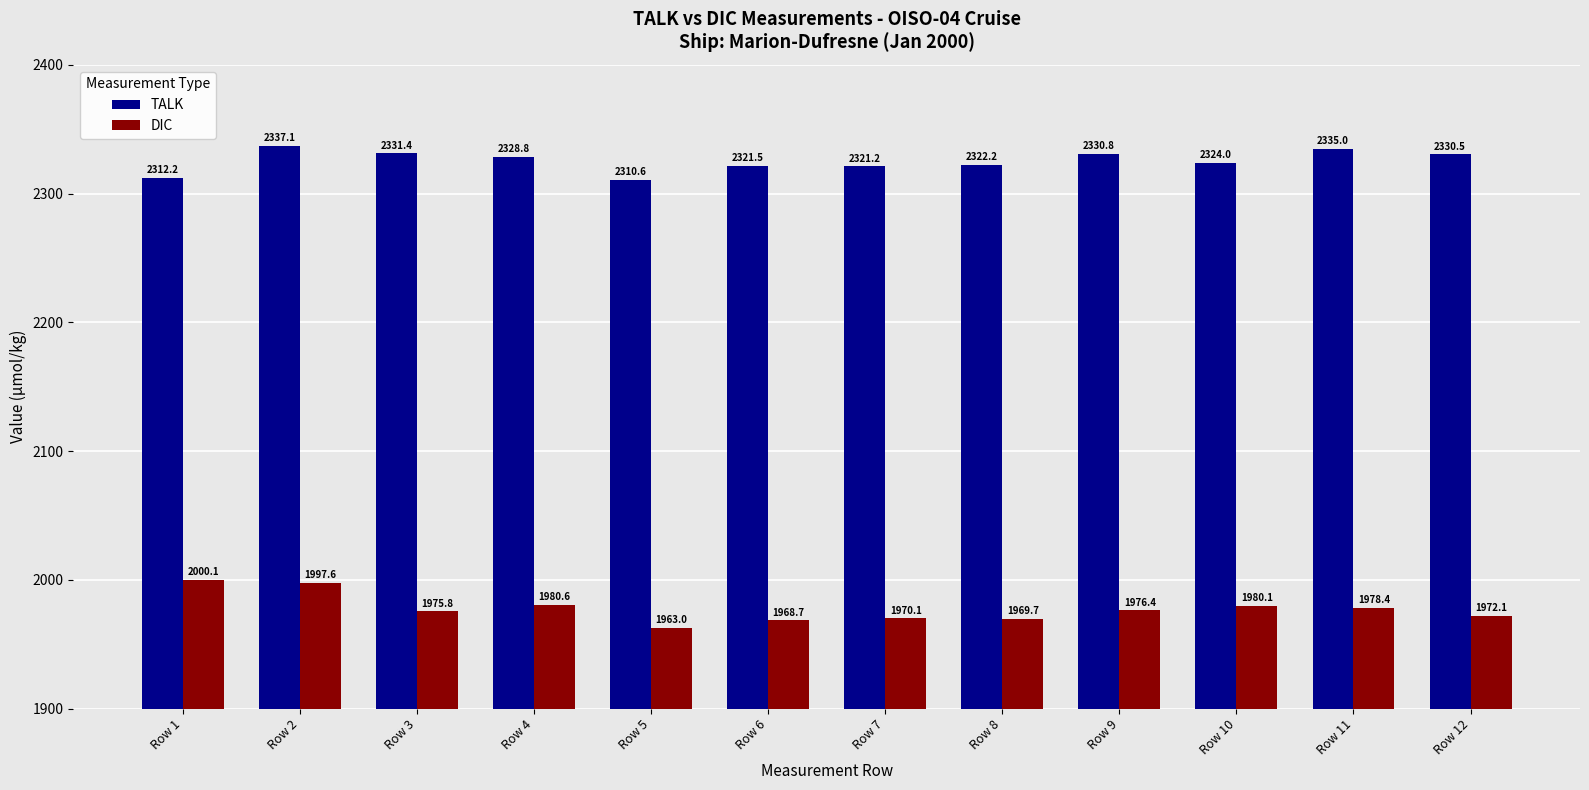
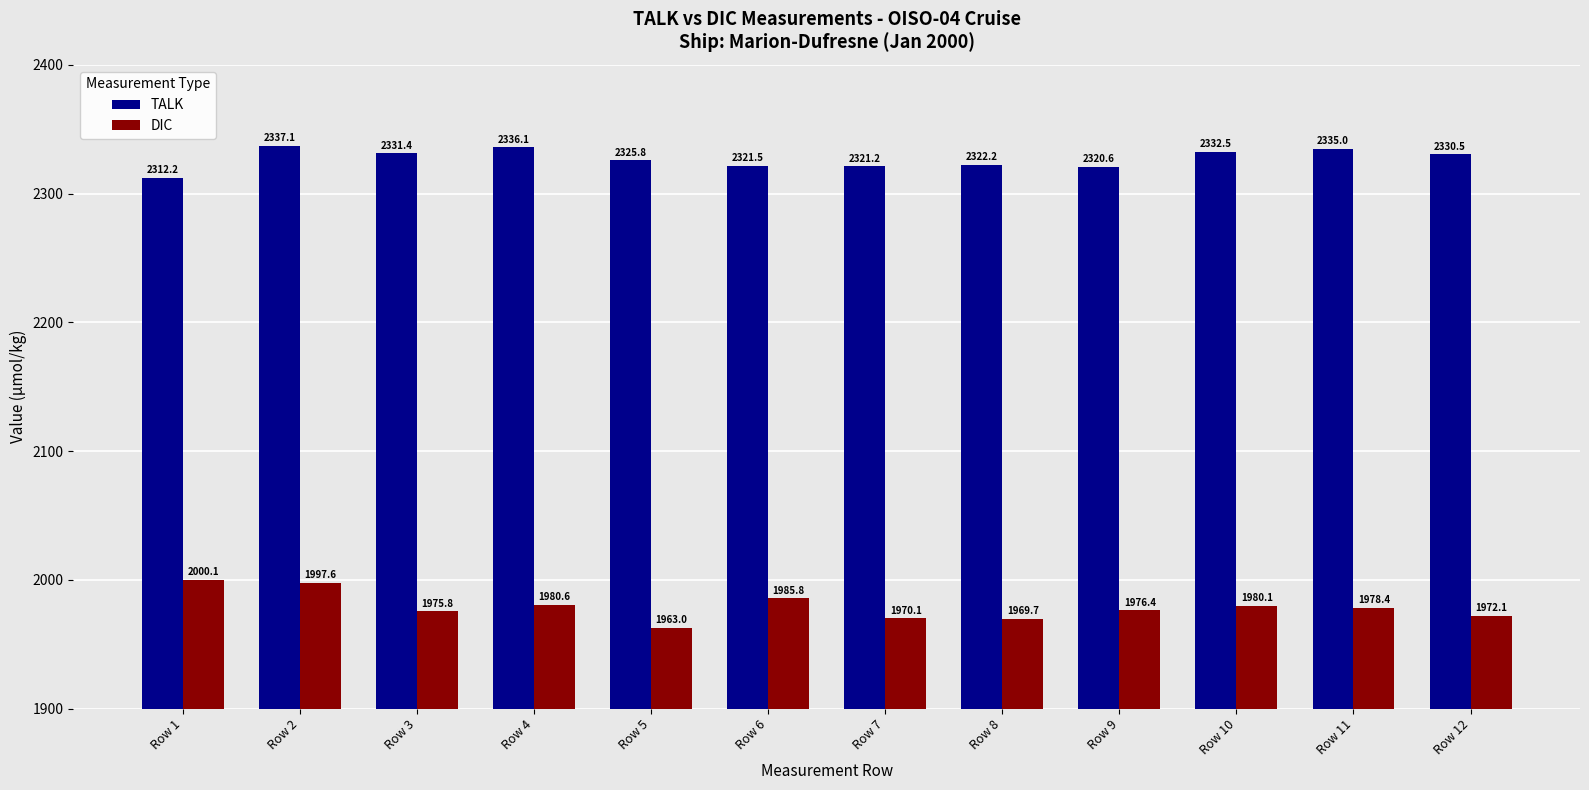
  {
    "TALK": {
      "Row 1": 2312.2,
      "Row 2": 2337.1,
      "Row 3": 2331.4,
-     "Row 4": 2328.8,
-     "Row 5": 2310.6,
+     "Row 4": 2336.1,
+     "Row 5": 2325.8,
      "Row 6": 2321.5,
      "Row 7": 2321.2,
      "Row 8": 2322.2,
-     "Row 9": 2330.8,
-     "Row 10": 2324.0,
+     "Row 9": 2320.6,
+     "Row 10": 2332.5,
      "Row 11": 2335.0,
      "Row 12": 2330.5
    },
    "DIC": {
      "Row 1": 2000.1,
      "Row 2": 1997.6,
      "Row 3": 1975.8,
      "Row 4": 1980.6,
      "Row 5": 1963.0,
-     "Row 6": 1968.7,
+     "Row 6": 1985.8,
      "Row 7": 1970.1,
      "Row 8": 1969.7,
      "Row 9": 1976.4,
      "Row 10": 1980.1,
      "Row 11": 1978.4,
      "Row 12": 1972.1
    }
  }
